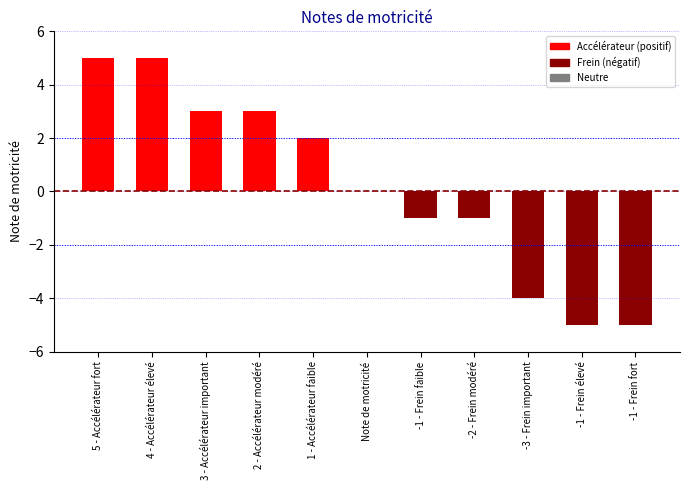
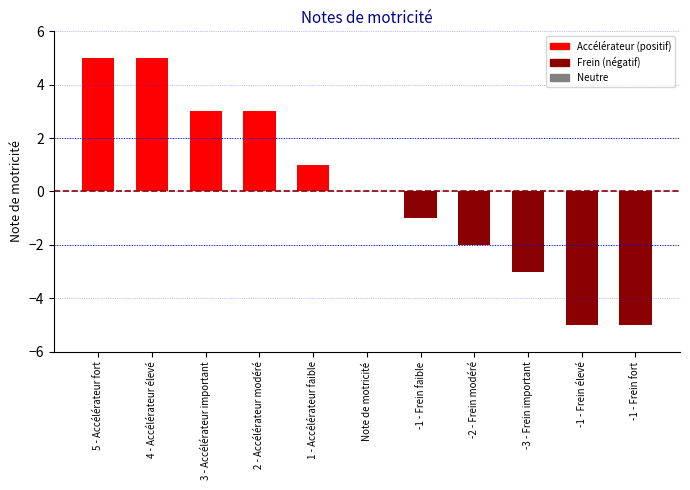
  {
    "5 - Accélérateur fort": 5,
    "4 - Accélérateur élevé": 5,
    "3 - Accélérateur important": 3,
    "2 - Accélérateur modéré": 3,
-   "1 - Accélérateur faible": 2,
+   "1 - Accélérateur faible": 1,
    "Note de motricité": 0,
    "-1 - Frein faible": -1,
-   "-2 - Frein modéré": -1,
-   "-3 - Frein important": -4,
+   "-2 - Frein modéré": -2,
+   "-3 - Frein important": -3,
    "-1 - Frein élevé": -5,
    "-1 - Frein fort": -5
  }
